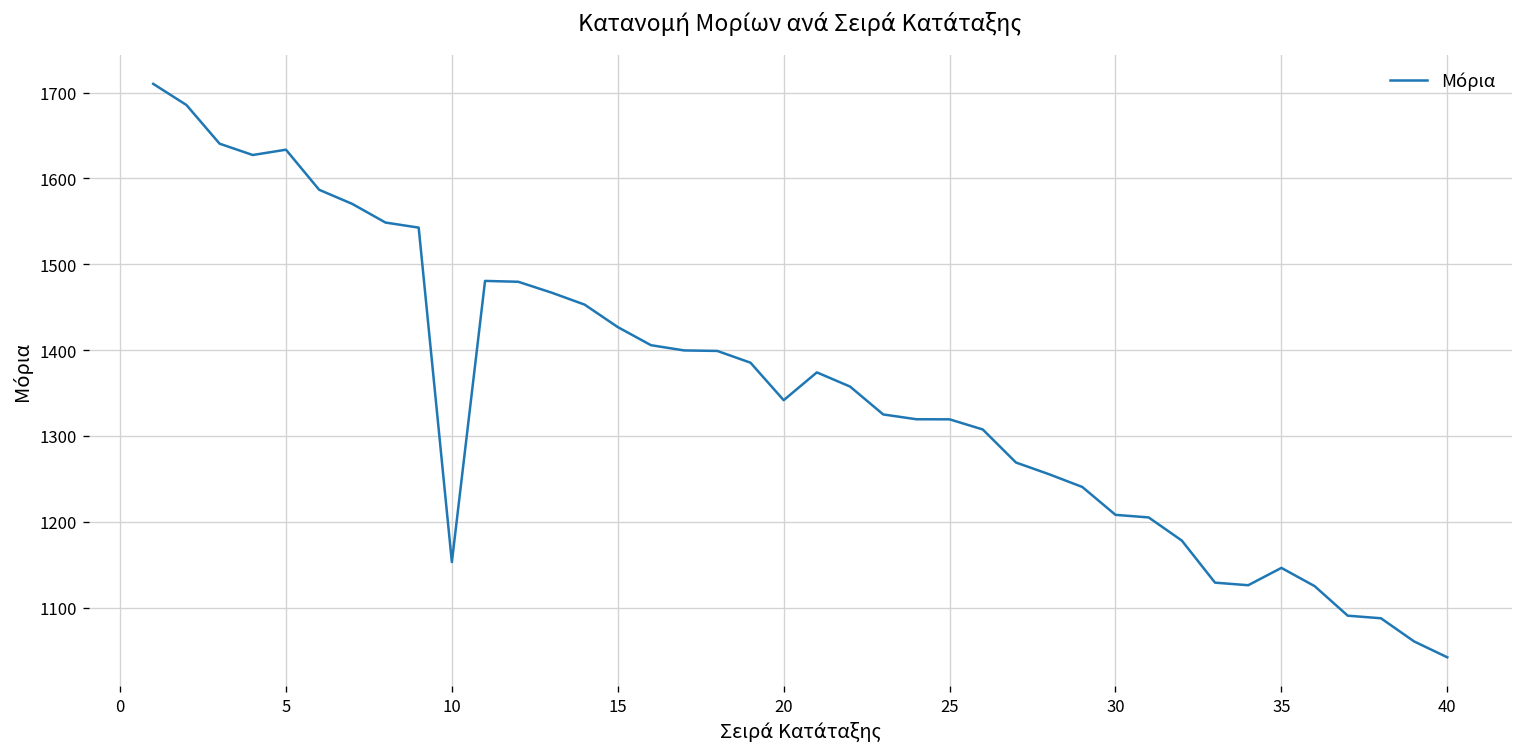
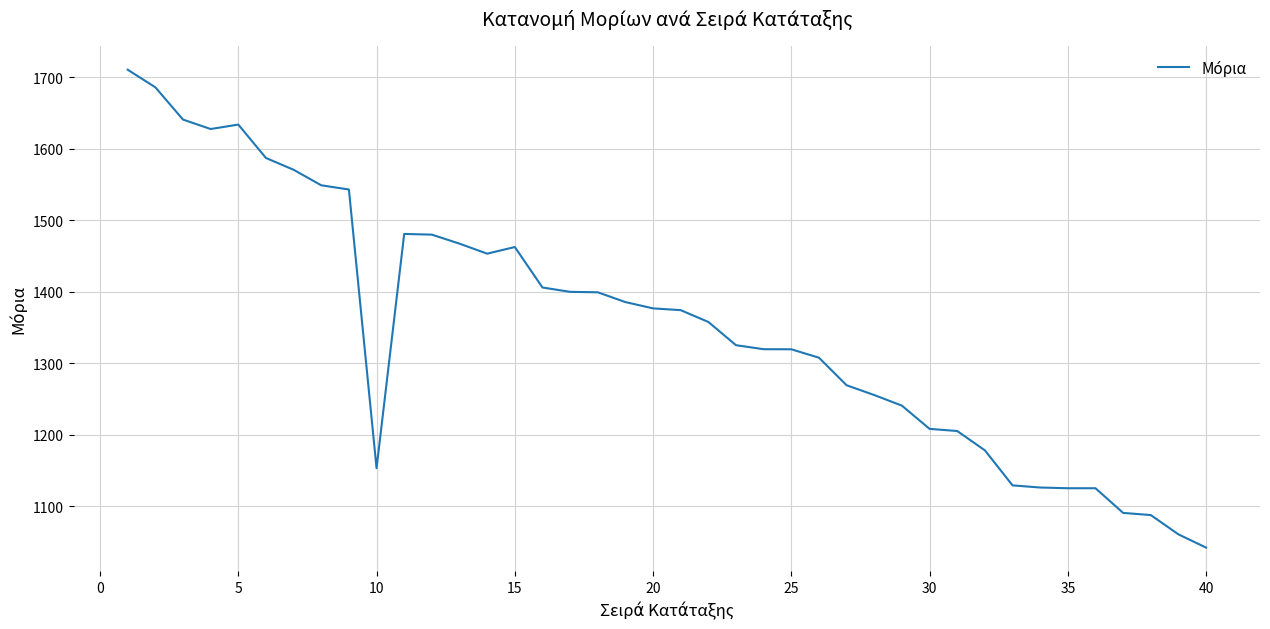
  {
    "5": 1630,
    "10": 1150,
-   "15": 1430,
-   "20": 1340,
+   "15": 1460,
+   "20": 1380,
    "25": 1320,
    "30": 1210,
-   "35": 1150,
+   "35": 1130,
    "40": 1040
  }
